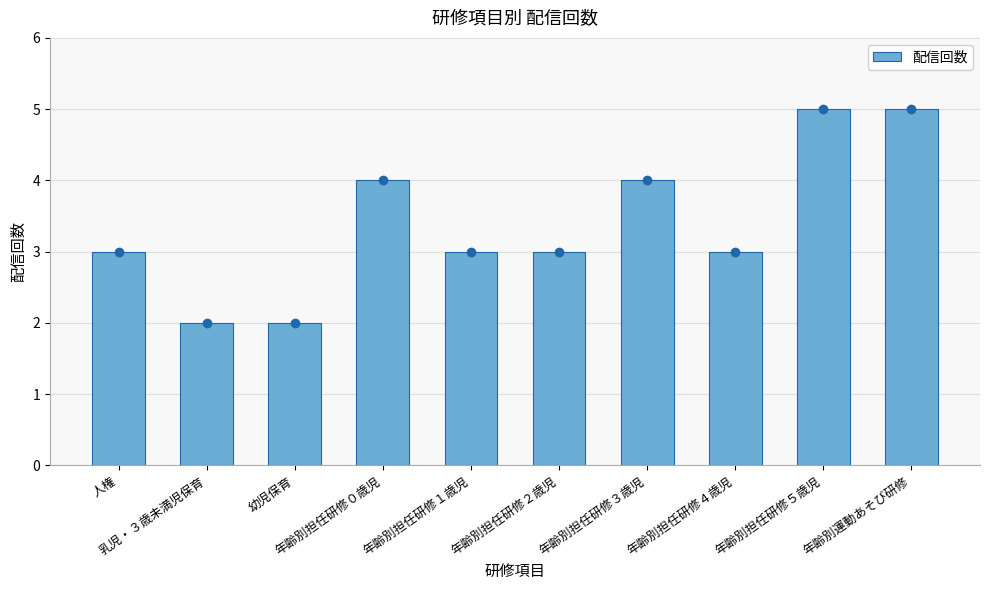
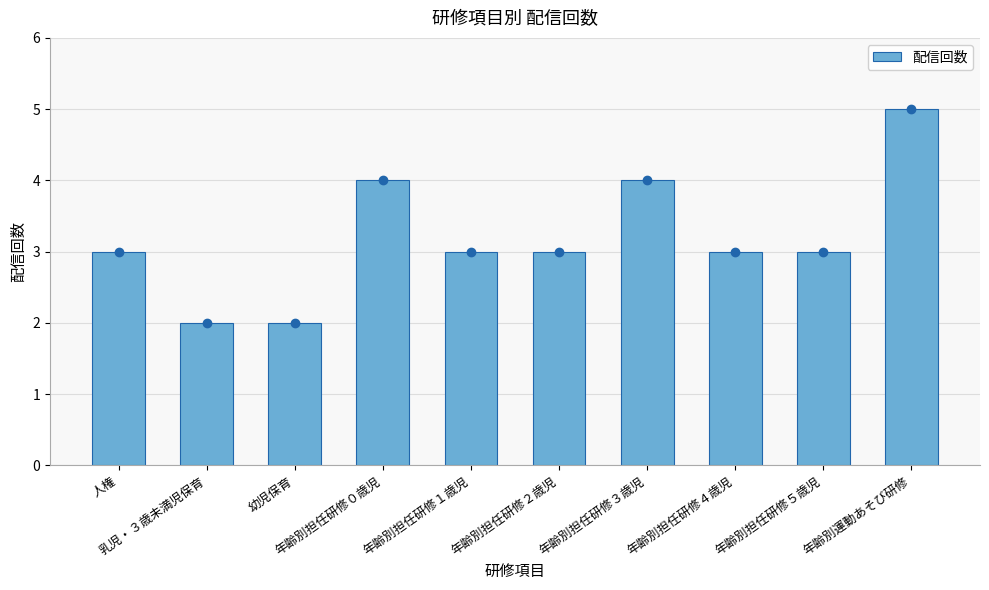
  {
    "配信回数": {
      "人権": 3,
      "乳児・３歳未満児保育": 2,
      "幼児保育": 2,
      "年齢別担任研修０歳児": 4,
      "年齢別担任研修１歳児": 3,
      "年齢別担任研修２歳児": 3,
      "年齢別担任研修３歳児": 4,
      "年齢別担任研修４歳児": 3,
-     "年齢別担任研修５歳児": 5,
+     "年齢別担任研修５歳児": 3,
      "年齢別運動あそび研修": 5
    }
  }
